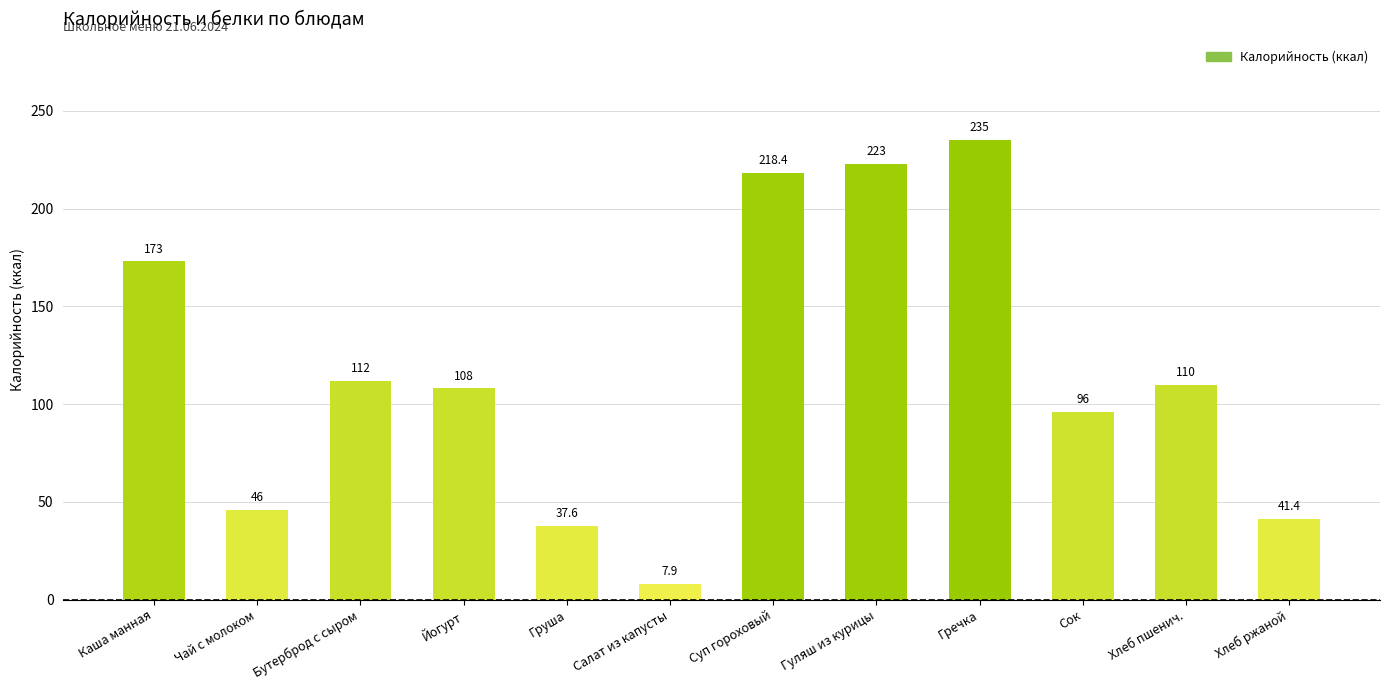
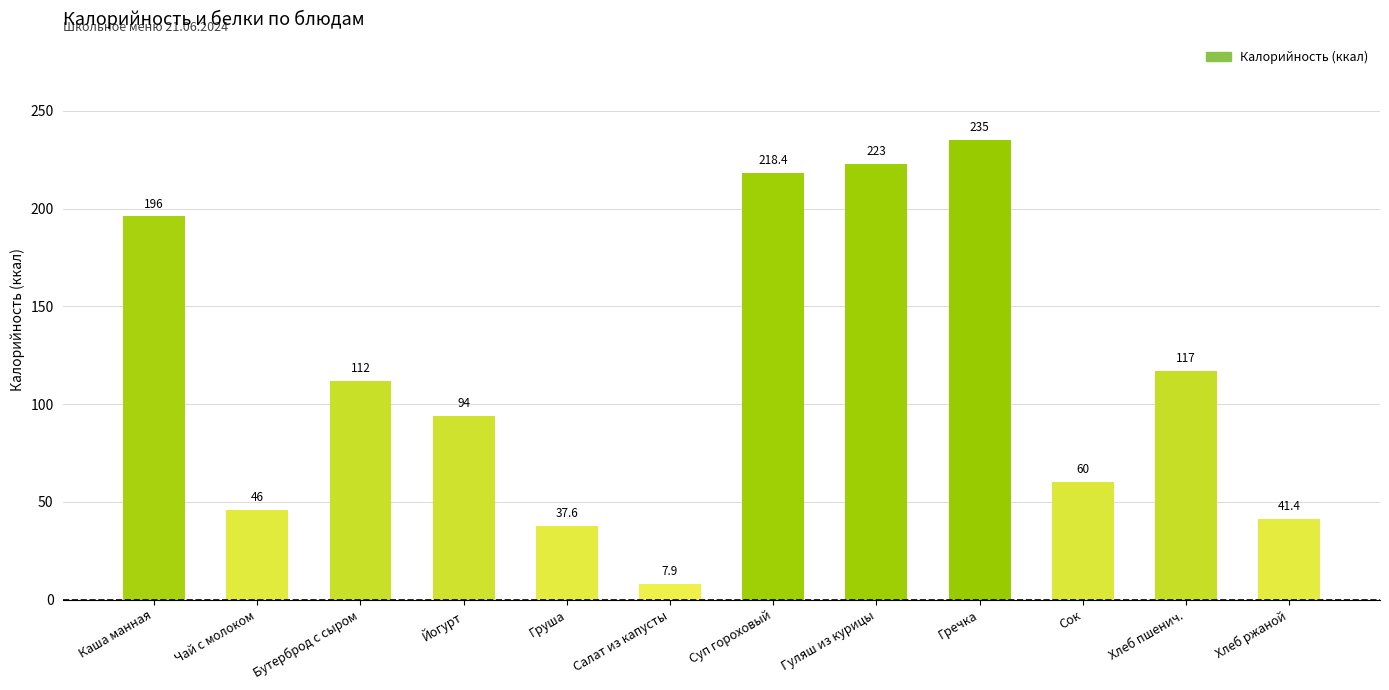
  {
-   "Каша манная": 173,
+   "Каша манная": 196,
    "Чай с молоком": 46,
    "Бутерброд с сыром": 112,
-   "Йогурт": 108,
+   "Йогурт": 94,
    "Груша": 37.6,
    "Салат из капусты": 7.9,
    "Суп гороховый": 218.4,
    "Гуляш из курицы": 223,
    "Гречка": 235,
-   "Сок": 96,
-   "Хлеб пшенич.": 110,
+   "Сок": 60,
+   "Хлеб пшенич.": 117,
    "Хлеб ржаной": 41.4
  }
